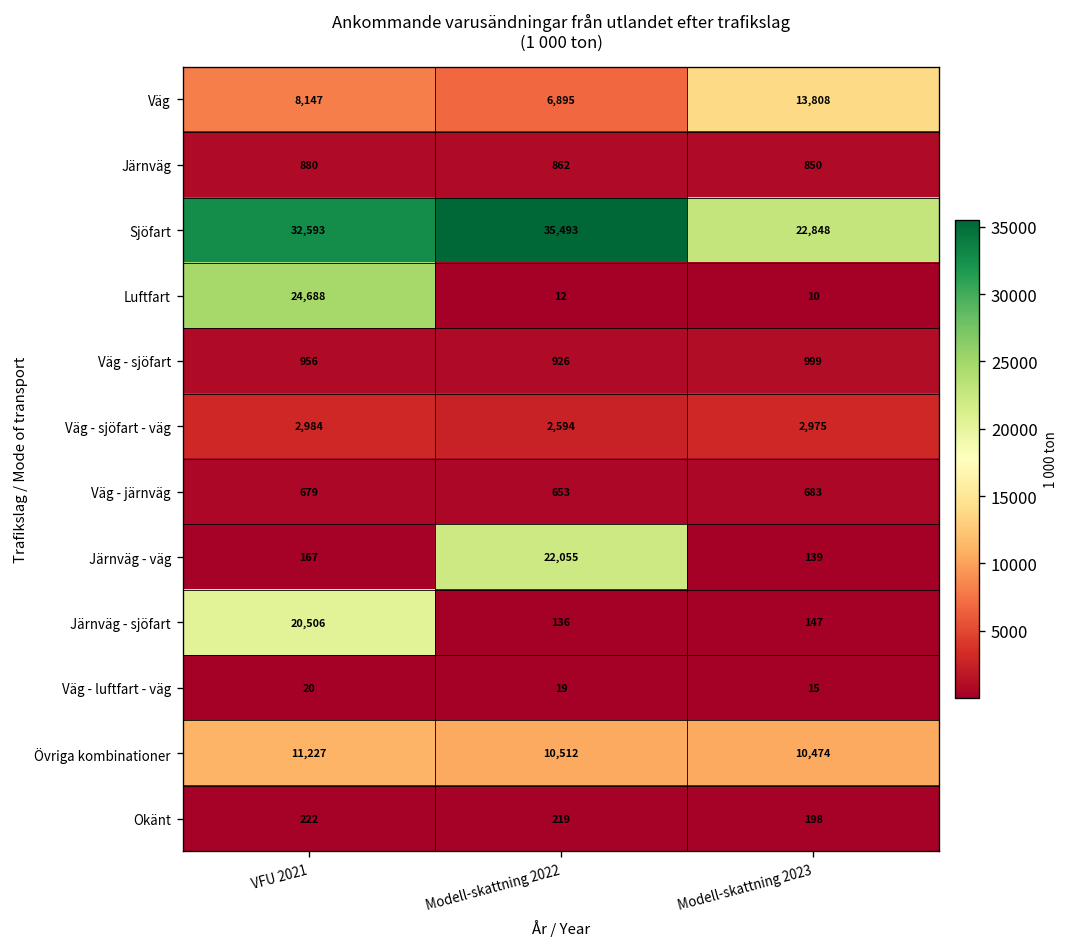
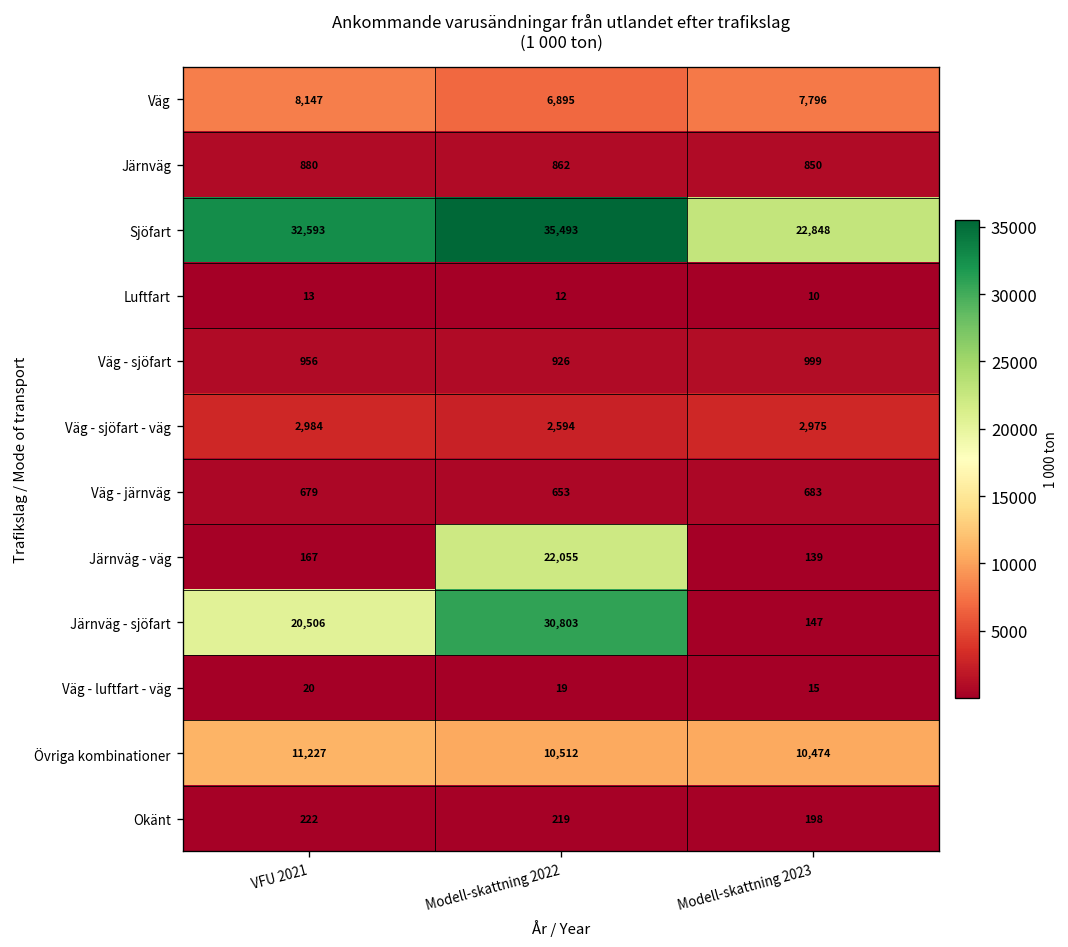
  {
    "Väg": {
      "VFU 2021": "8,147",
      "Modell-skattning 2022": "6,895",
-     "Modell-skattning 2023": "13,808"
+     "Modell-skattning 2023": "7,796"
    },
    "Järnväg": {
      "VFU 2021": "880",
      "Modell-skattning 2022": "862",
      "Modell-skattning 2023": "850"
    },
    "Sjöfart": {
      "VFU 2021": "32,593",
      "Modell-skattning 2022": "35,493",
      "Modell-skattning 2023": "22,848"
    },
    "Luftfart": {
-     "VFU 2021": "24,688",
+     "VFU 2021": "13",
      "Modell-skattning 2022": "12",
      "Modell-skattning 2023": "10"
    },
    "Väg - sjöfart": {
      "VFU 2021": "956",
      "Modell-skattning 2022": "926",
      "Modell-skattning 2023": "999"
    },
    "Väg - sjöfart - väg": {
      "VFU 2021": "2,984",
      "Modell-skattning 2022": "2,594",
      "Modell-skattning 2023": "2,975"
    },
    "Väg - järnväg": {
      "VFU 2021": "679",
      "Modell-skattning 2022": "653",
      "Modell-skattning 2023": "683"
    },
    "Järnväg - väg": {
      "VFU 2021": "167",
      "Modell-skattning 2022": "22,055",
      "Modell-skattning 2023": "139"
    },
    "Järnväg - sjöfart": {
      "VFU 2021": "20,506",
-     "Modell-skattning 2022": "136",
+     "Modell-skattning 2022": "30,803",
      "Modell-skattning 2023": "147"
    },
    "Väg - luftfart - väg": {
      "VFU 2021": "20",
      "Modell-skattning 2022": "19",
      "Modell-skattning 2023": "15"
    },
    "Övriga kombinationer": {
      "VFU 2021": "11,227",
      "Modell-skattning 2022": "10,512",
      "Modell-skattning 2023": "10,474"
    },
    "Okänt": {
      "VFU 2021": "222",
      "Modell-skattning 2022": "219",
      "Modell-skattning 2023": "198"
    }
  }
